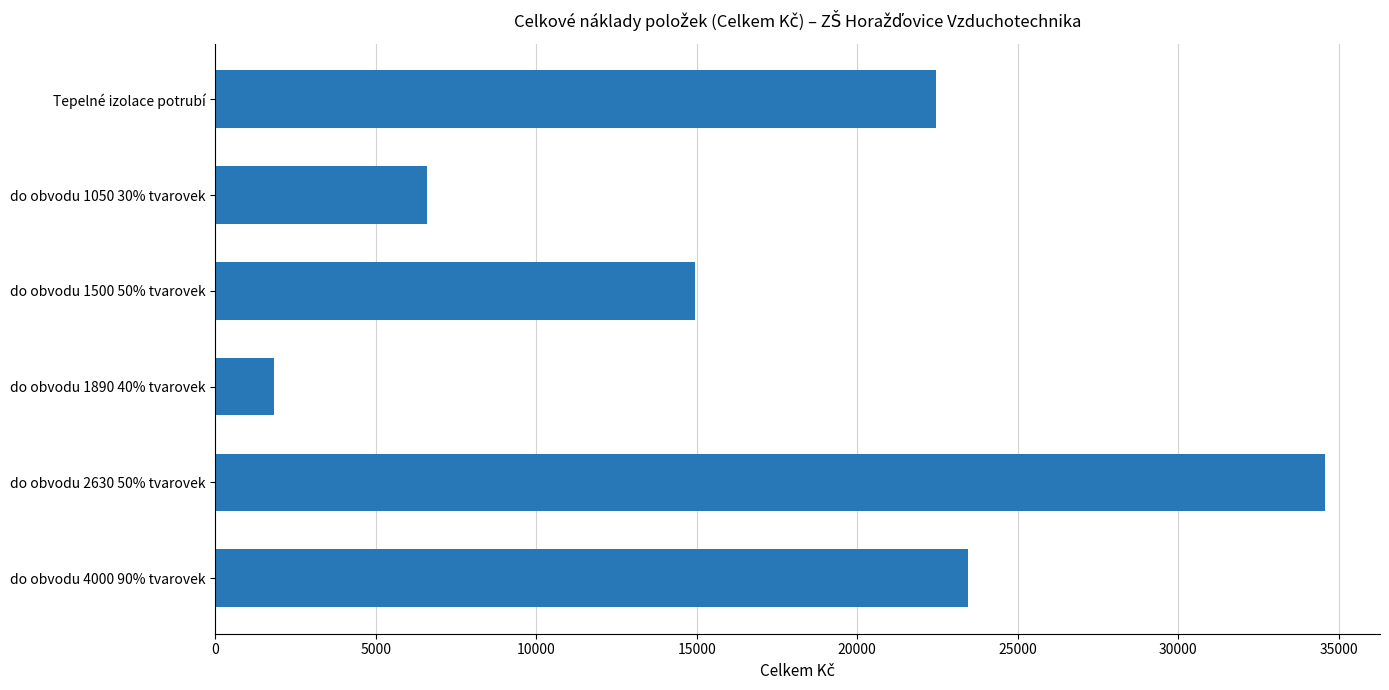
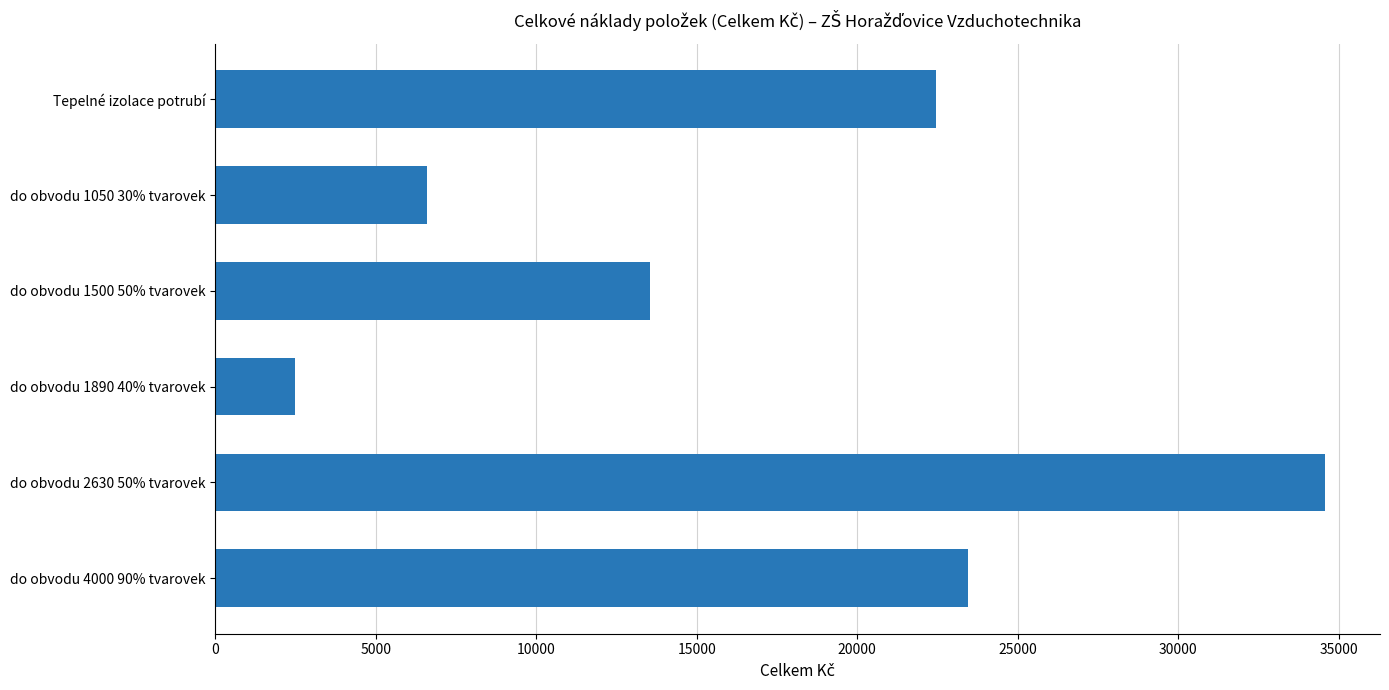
  {
    "Tepelné izolace potrubí": 22400,
    "do obvodu 1050 30% tvarovek": 6600,
-   "do obvodu 1500 50% tvarovek": 15000,
-   "do obvodu 1890 40% tvarovek": 1800,
+   "do obvodu 1500 50% tvarovek": 13500,
+   "do obvodu 1890 40% tvarovek": 2500,
    "do obvodu 2630 50% tvarovek": 34600,
    "do obvodu 4000 90% tvarovek": 23400
  }
